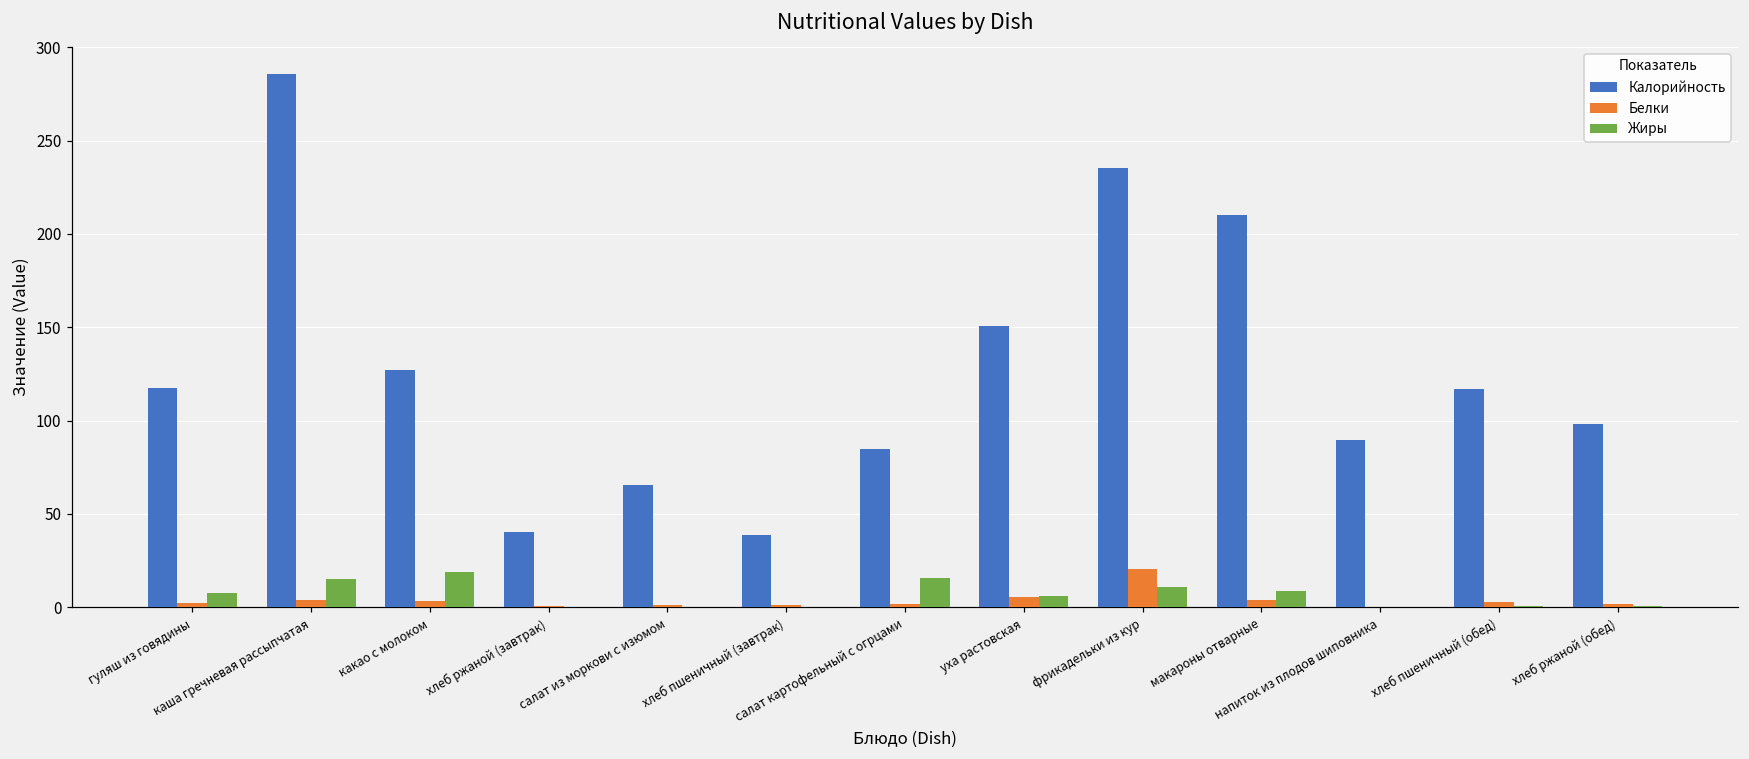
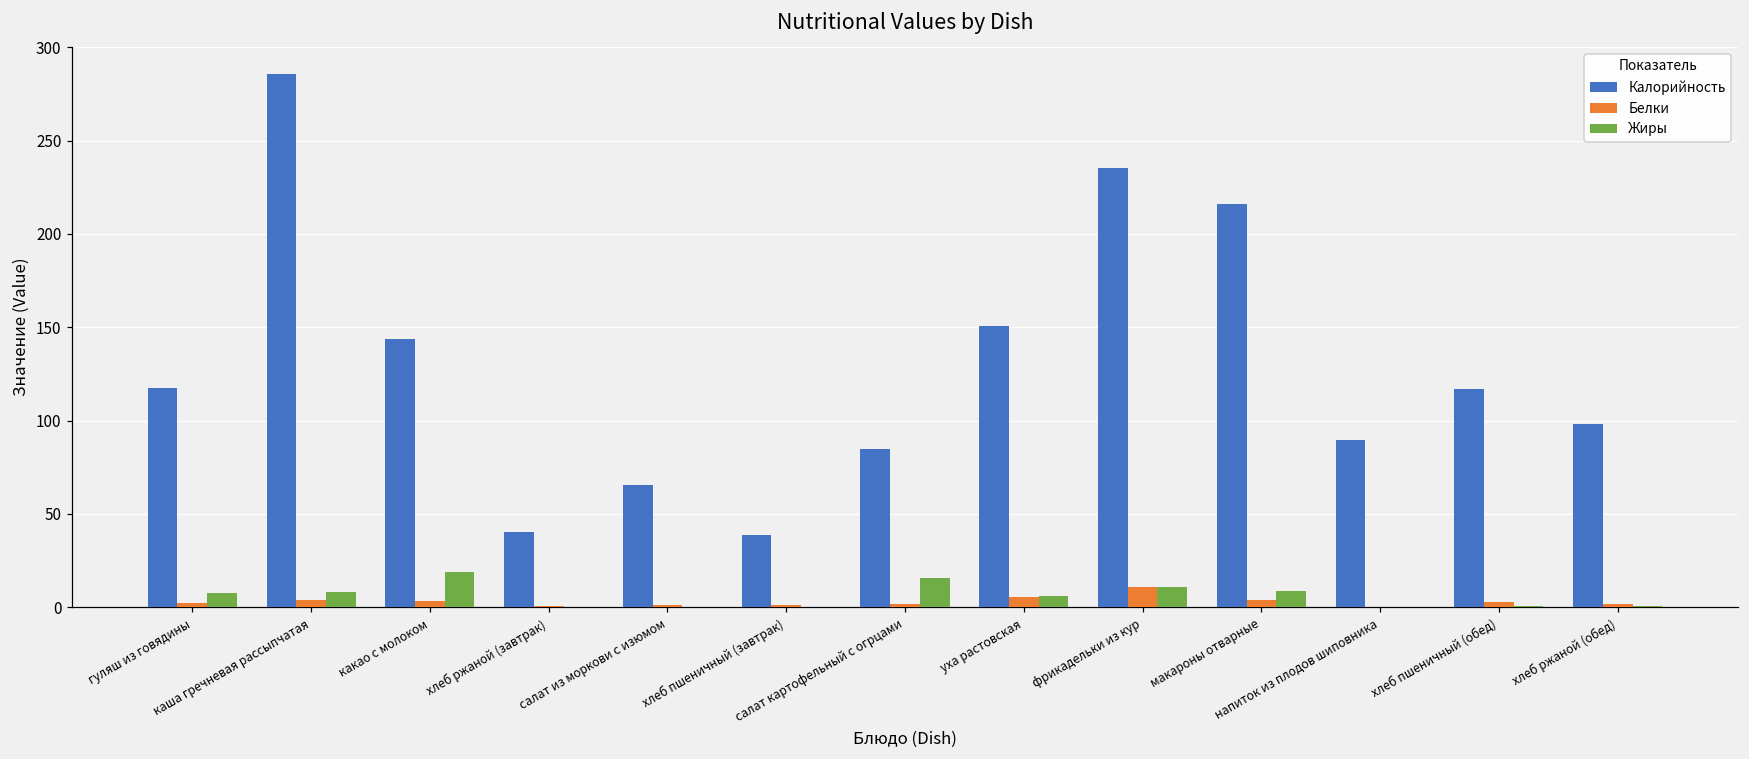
  {
    "Калорийность": {
      "гуляш из говядины": 118,
      "каша гречневая рассыпчатая": 286,
-     "какао с молоком": 127,
+     "какао с молоком": 144,
      "хлеб ржаной (завтрак)": 41,
      "салат из моркови с изюмом": 66,
      "хлеб пшеничный (завтрак)": 39,
      "салат картофельный с огрцами": 85,
      "уха растовская": 151,
      "фрикадельки из кур": 235,
-     "макароны отварные": 210,
+     "макароны отварные": 216,
      "напиток из плодов шиповника": 90,
      "хлеб пшеничный (обед)": 117,
      "хлеб ржаной (обед)": 98
    },
    "Белки": {
      "гуляш из говядины": 3,
      "каша гречневая рассыпчатая": 4,
      "какао с молоком": 3,
      "салат картофельный с огрцами": 2,
      "уха растовская": 6,
-     "фрикадельки из кур": 21,
+     "фрикадельки из кур": 11,
      "макароны отварные": 4,
      "хлеб пшеничный (обед)": 3,
      "хлеб ржаной (обед)": 2
    },
    "Жиры": {
      "гуляш из говядины": 8,
-     "каша гречневая рассыпчатая": 15,
+     "каша гречневая рассыпчатая": 8,
      "какао с молоком": 19,
      "салат картофельный с огрцами": 16,
      "уха растовская": 6,
      "фрикадельки из кур": 11,
      "макароны отварные": 9,
      "напиток из плодов шиповника": 0
    }
  }
